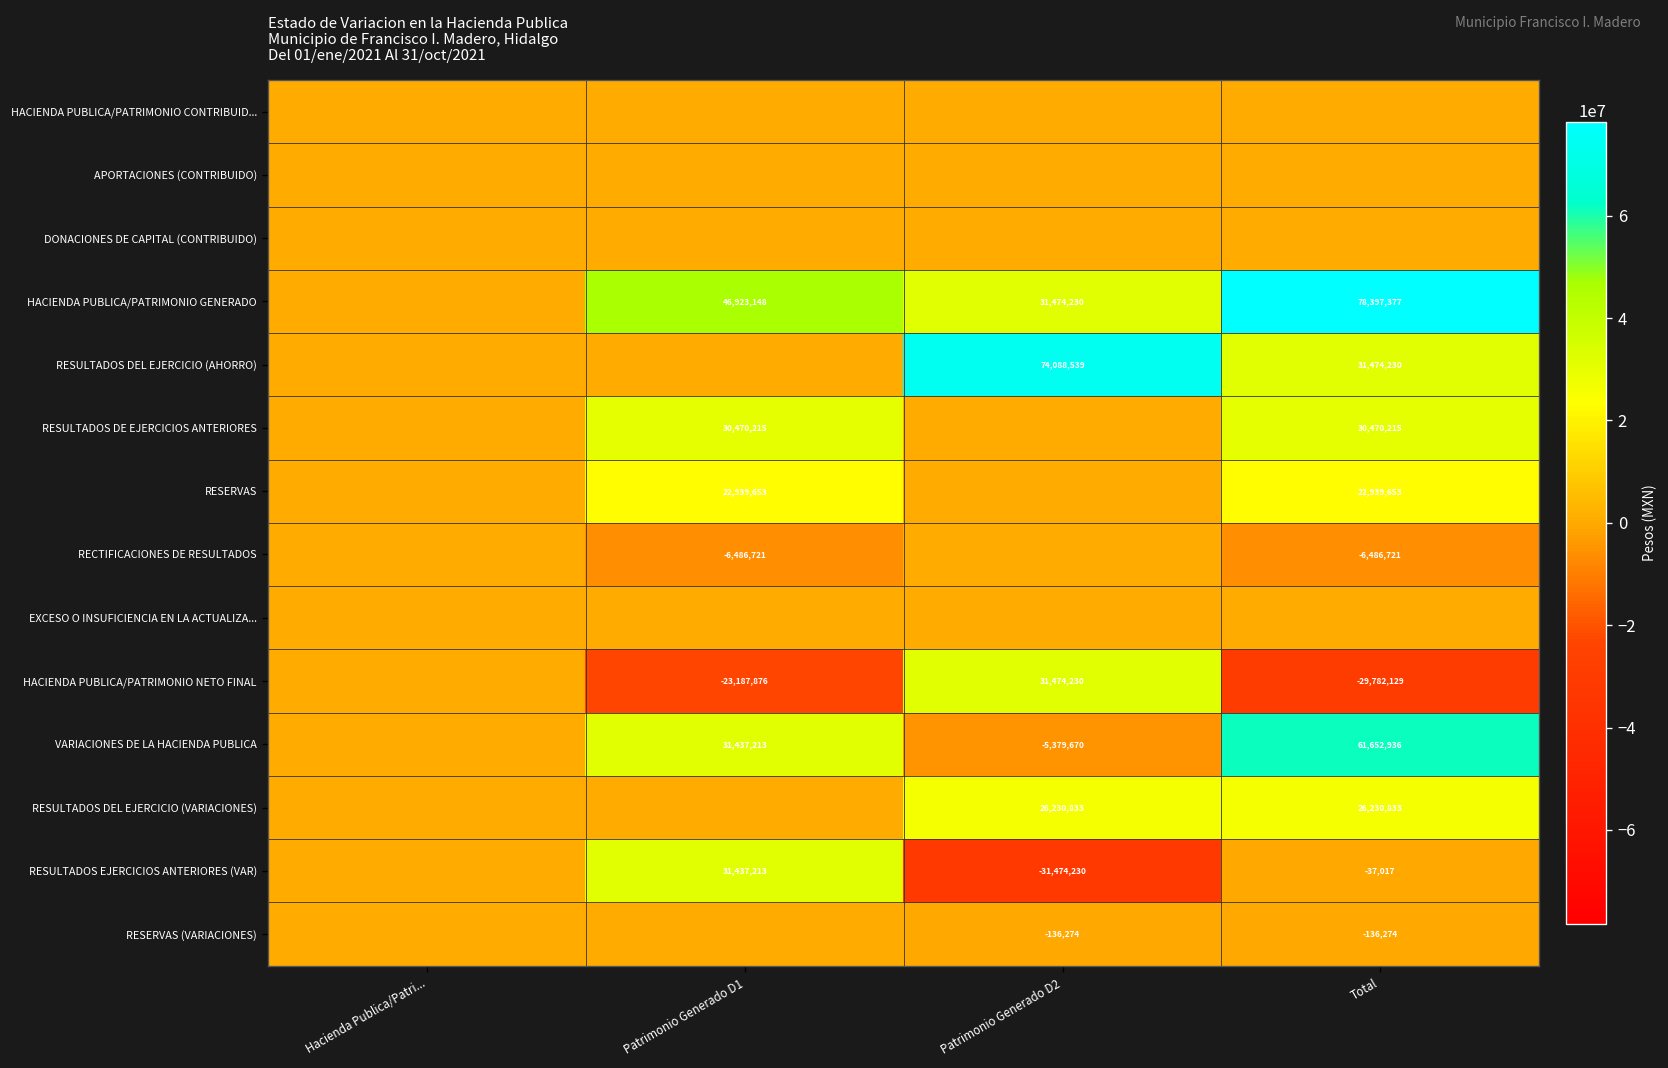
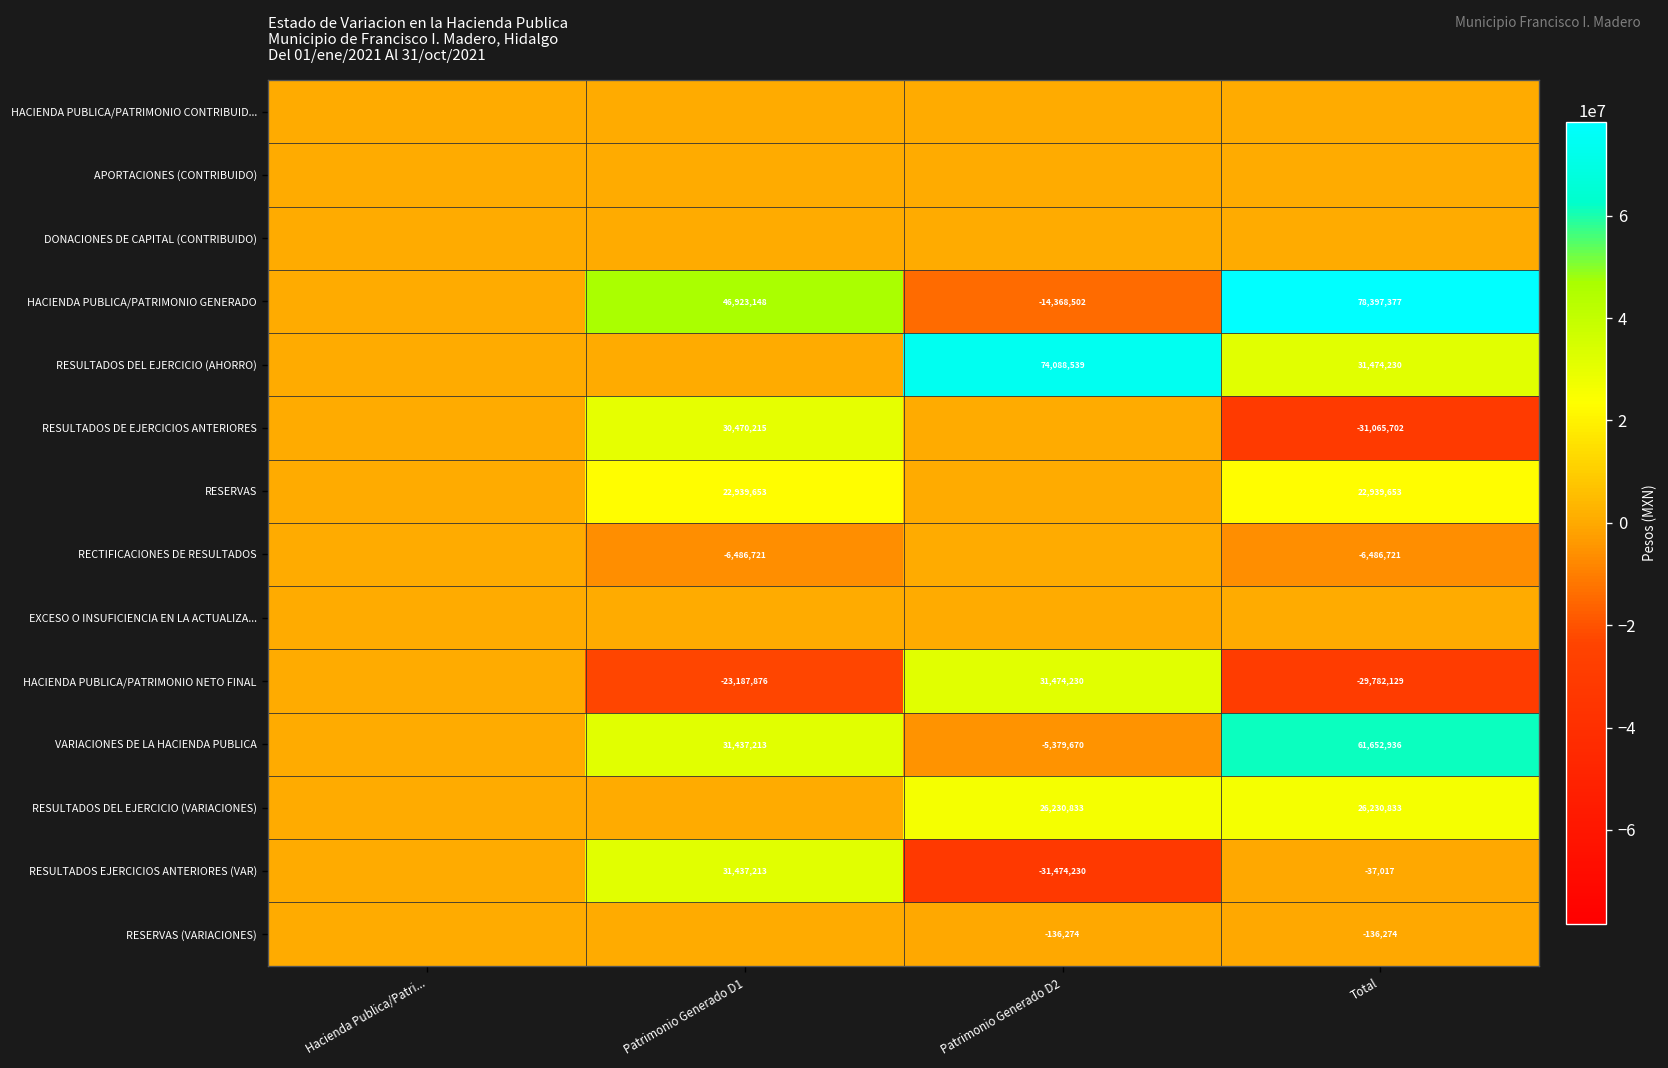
  {
    "HACIENDA PUBLICA/PATRIMONIO GENERADO": {
      "Patrimonio Generado D1": "46,923,148",
-     "Patrimonio Generado D2": "31,474,230",
+     "Patrimonio Generado D2": "-14,368,502",
      "Total": "78,397,377"
    },
    "RESULTADOS DEL EJERCICIO (AHORRO)": {
      "Patrimonio Generado D2": "74,088,539",
      "Total": "31,474,230"
    },
    "RESULTADOS DE EJERCICIOS ANTERIORES": {
      "Patrimonio Generado D1": "30,470,215",
-     "Total": "30,470,215"
+     "Total": "-31,065,702"
    },
    "RESERVAS": {
      "Patrimonio Generado D1": "22,939,653",
      "Total": "22,939,653"
    },
    "RECTIFICACIONES DE RESULTADOS": {
      "Patrimonio Generado D1": "-6,486,721",
      "Total": "-6,486,721"
    },
    "HACIENDA PUBLICA/PATRIMONIO NETO FINAL": {
      "Patrimonio Generado D1": "-23,187,876",
      "Patrimonio Generado D2": "31,474,230",
      "Total": "-29,782,129"
    },
    "VARIACIONES DE LA HACIENDA PUBLICA": {
      "Patrimonio Generado D1": "31,437,213",
      "Patrimonio Generado D2": "-5,379,670",
      "Total": "61,652,936"
    },
    "RESULTADOS DEL EJERCICIO (VARIACIONES)": {
      "Patrimonio Generado D2": "26,230,833",
      "Total": "26,230,833"
    },
    "RESULTADOS EJERCICIOS ANTERIORES (VAR)": {
      "Patrimonio Generado D1": "31,437,213",
      "Patrimonio Generado D2": "-31,474,230",
      "Total": "-37,017"
    },
    "RESERVAS (VARIACIONES)": {
      "Patrimonio Generado D2": "-136,274",
      "Total": "-136,274"
    }
  }
